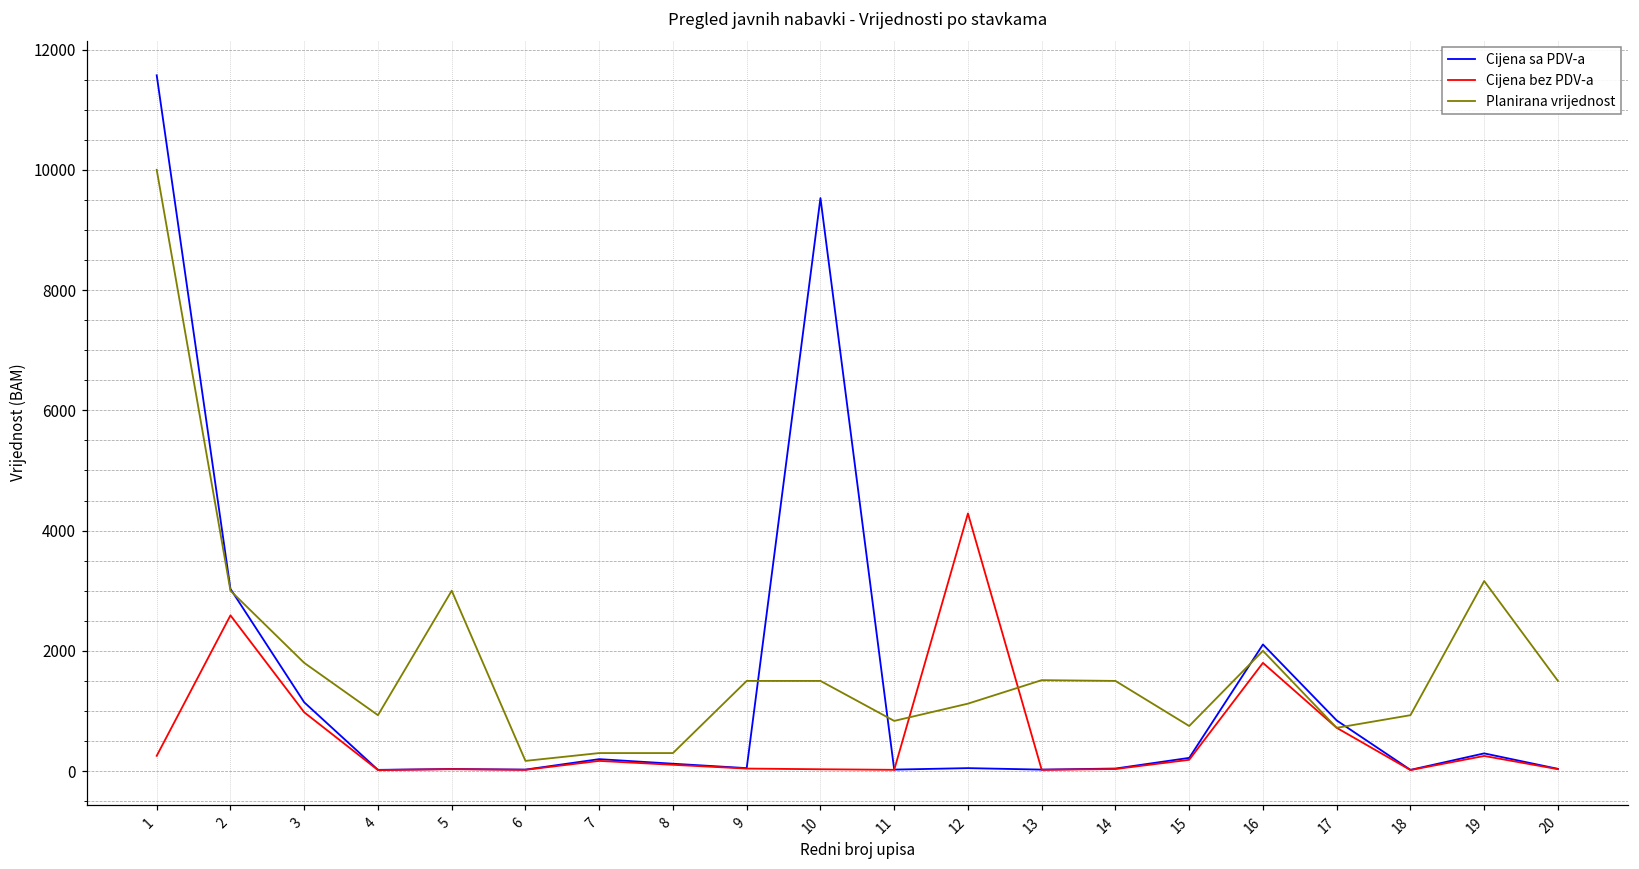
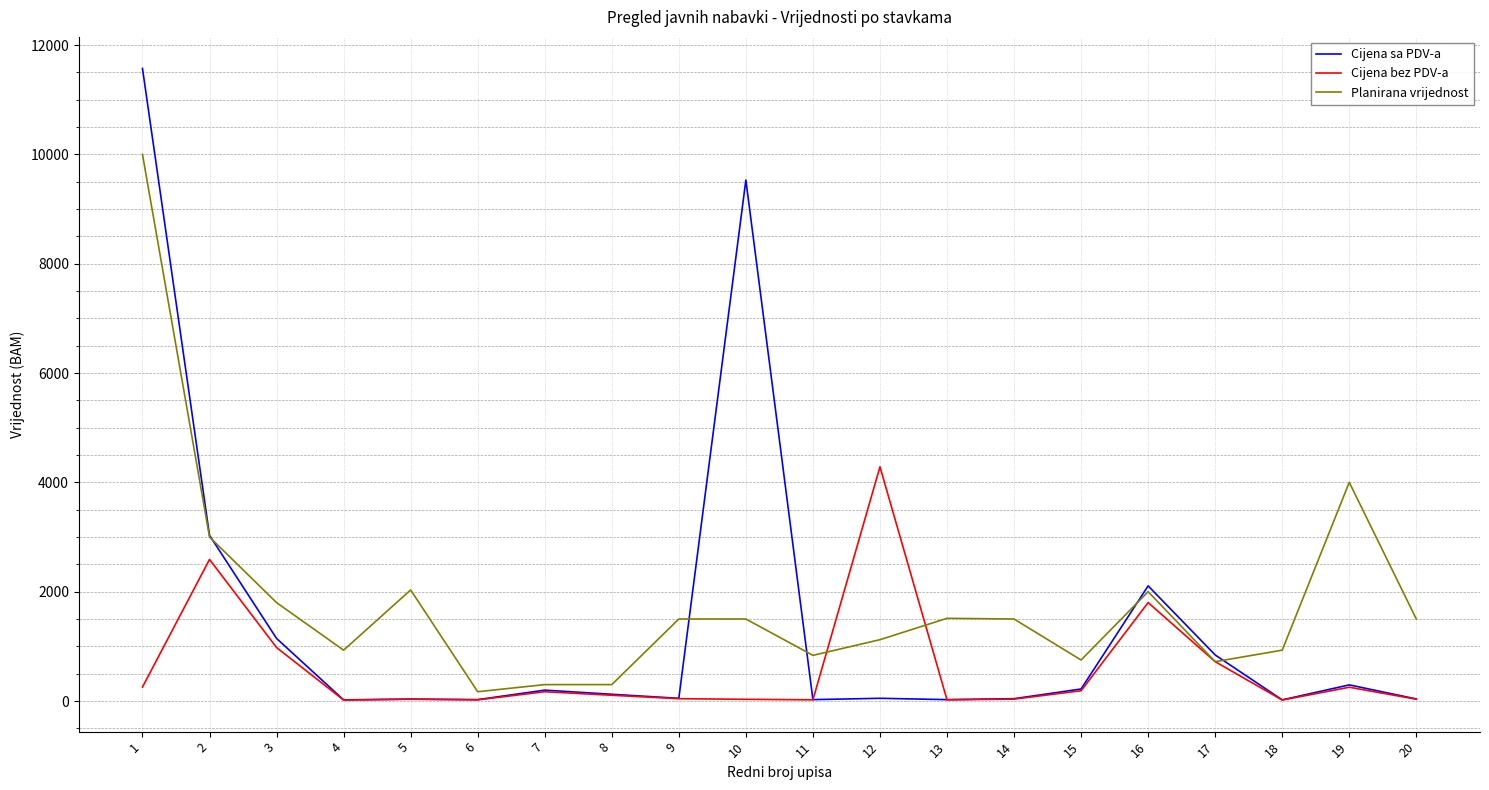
  {
    "Cijena sa PDV-a": {
      "1": 11600,
      "3": 1100,
      "10": 9500,
      "12": 0,
      "16": 2100,
      "17": 800
    },
    "Cijena bez PDV-a": {
      "1": 300,
      "2": 2600,
      "3": 1000,
      "10": 0,
      "12": 4300,
      "16": 1800
    },
    "Planirana vrijednost": {
      "1": 10000,
      "3": 1800,
      "4": 900,
-     "5": 3000,
+     "5": 2000,
      "6": 200,
      "7": 300,
      "8": 300,
      "9": 1500,
      "10": 1500,
      "11": 800,
      "12": 1100,
      "13": 1500,
      "14": 1500,
      "15": 800,
      "16": 2000,
      "18": 900,
-     "19": 3200,
+     "19": 4000,
      "20": 1500
    }
  }
